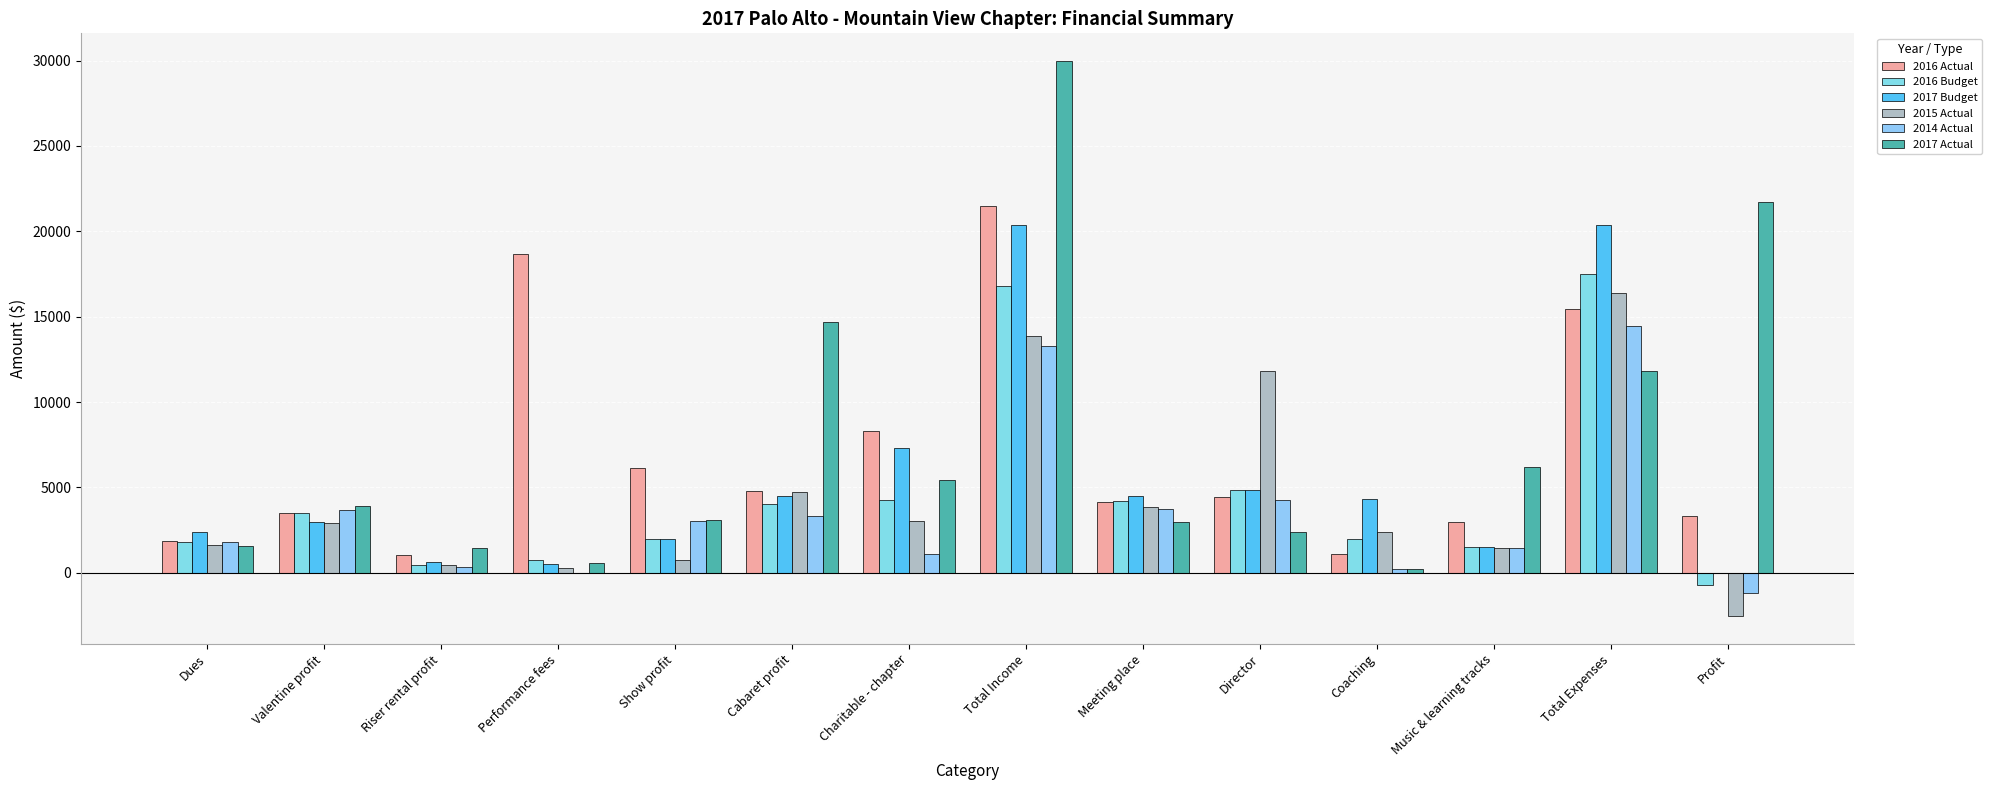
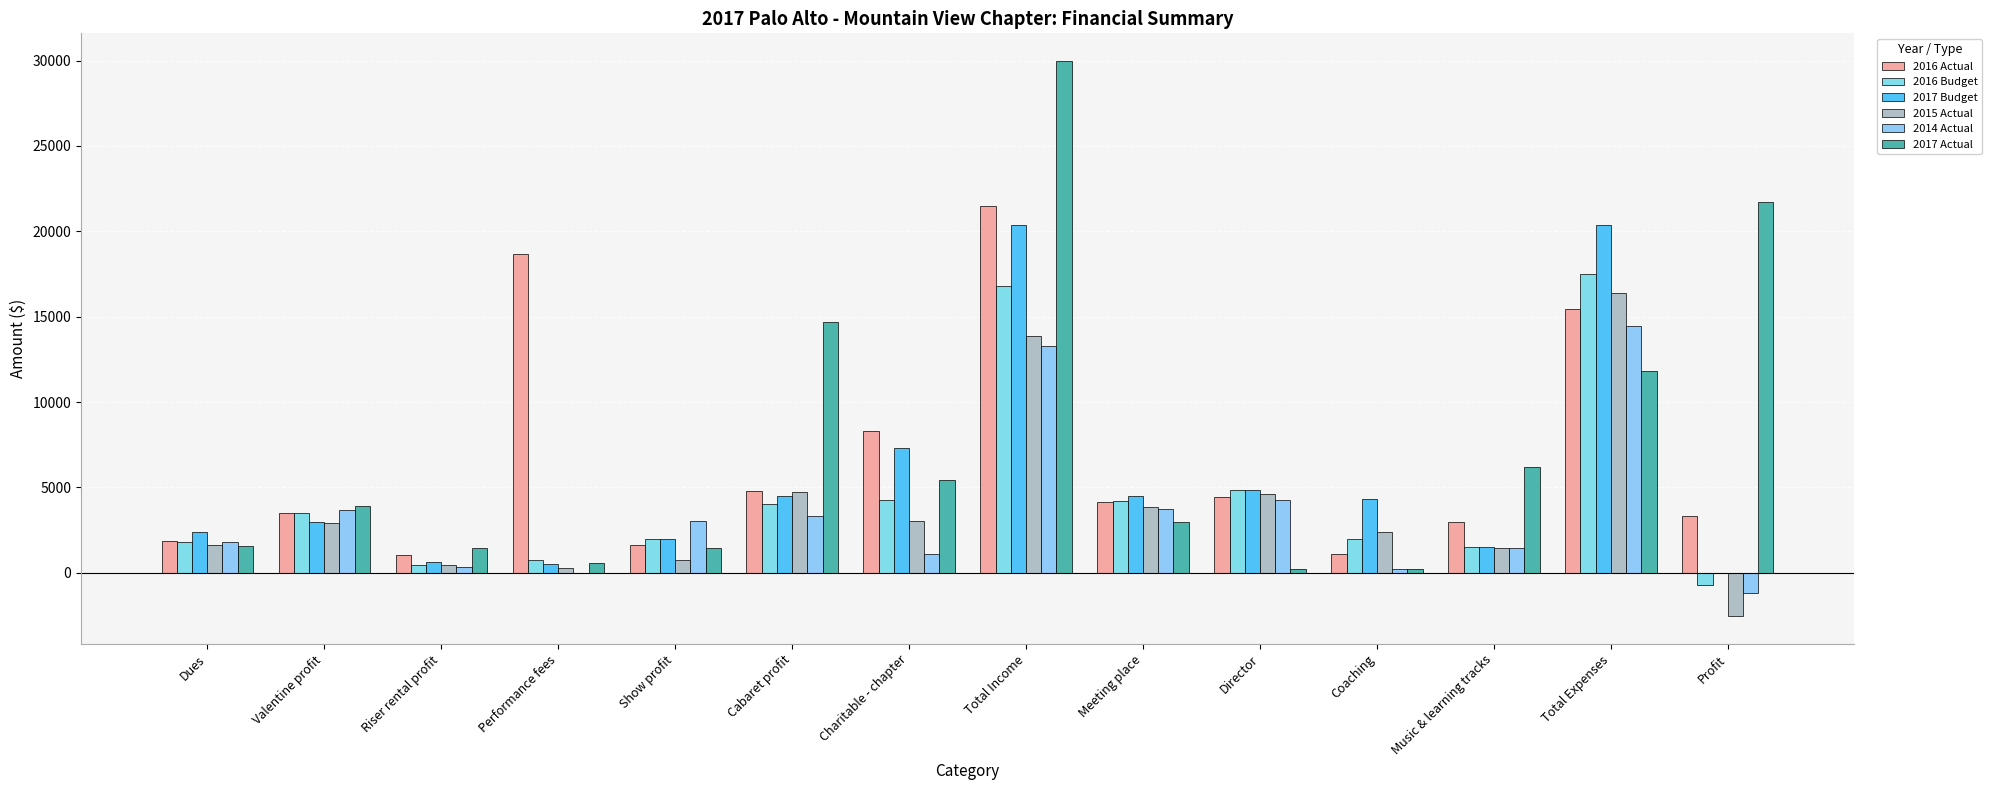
  {
    "2016 Actual": {
      "Dues": 1900,
      "Valentine profit": 3500,
      "Riser rental profit": 1000,
      "Performance fees": 18700,
-     "Show profit": 6200,
+     "Show profit": 1600,
      "Cabaret profit": 4800,
      "Charitable - chapter": 8300,
      "Total Income": 21500,
      "Meeting place": 4200,
      "Director": 4500,
      "Coaching": 1100,
      "Music & learning tracks": 3000,
      "Total Expenses": 15500,
      "Profit": 3300
    },
    "2015 Actual": {
      "Dues": 1600,
      "Valentine profit": 2900,
      "Riser rental profit": 500,
      "Performance fees": 300,
      "Show profit": 800,
      "Cabaret profit": 4700,
      "Charitable - chapter": 3100,
      "Total Income": 13900,
      "Meeting place": 3800,
-     "Director": 11800,
+     "Director": 4600,
      "Coaching": 2400,
      "Music & learning tracks": 1400,
      "Total Expenses": 16400,
      "Profit": -2500
    },
    "2017 Actual": {
      "Dues": 1600,
      "Valentine profit": 3900,
      "Riser rental profit": 1500,
      "Performance fees": 600,
-     "Show profit": 3100,
+     "Show profit": 1400,
      "Cabaret profit": 14700,
      "Charitable - chapter": 5400,
      "Total Income": 30000,
      "Meeting place": 3000,
-     "Director": 2400,
+     "Director": 200,
      "Coaching": 200,
      "Music & learning tracks": 6200,
      "Total Expenses": 11800,
      "Profit": 21700
    }
  }
